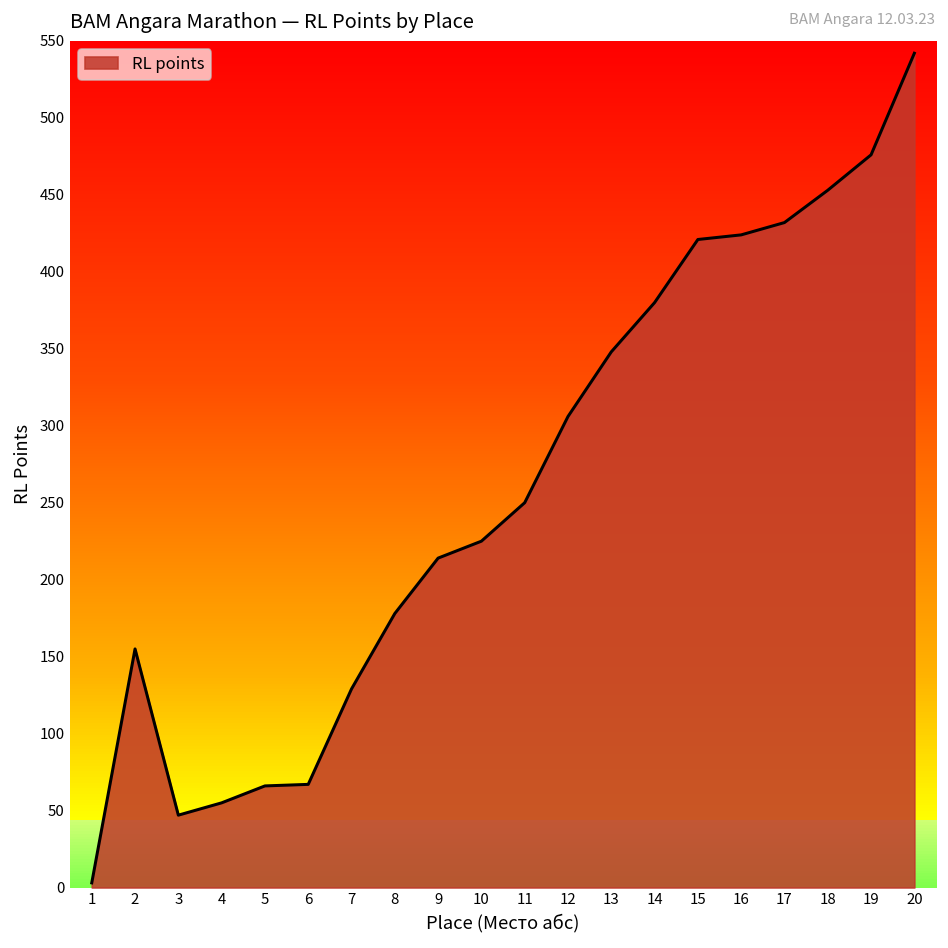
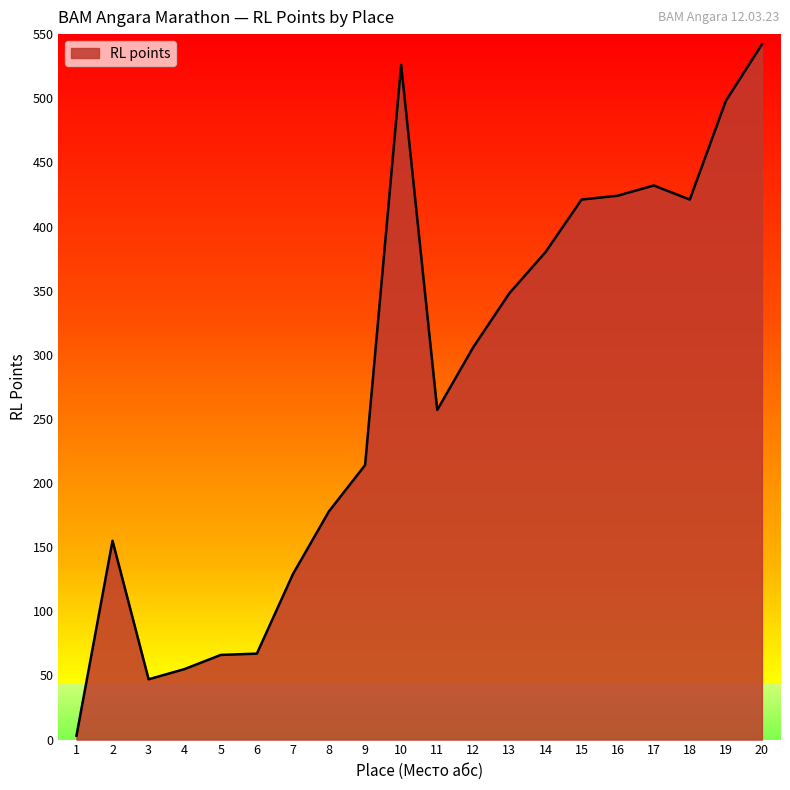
  {
    "RL points": {
      "1": 3,
      "2": 155,
      "3": 47,
      "4": 55,
      "5": 66,
      "6": 67,
      "7": 129,
      "8": 178,
      "9": 214,
-     "10": 225,
-     "11": 250,
+     "10": 526,
+     "11": 257,
      "12": 306,
      "13": 348,
      "14": 380,
      "15": 421,
      "16": 424,
      "17": 432,
-     "18": 453,
-     "19": 476,
+     "18": 421,
+     "19": 498,
      "20": 542
    }
  }
